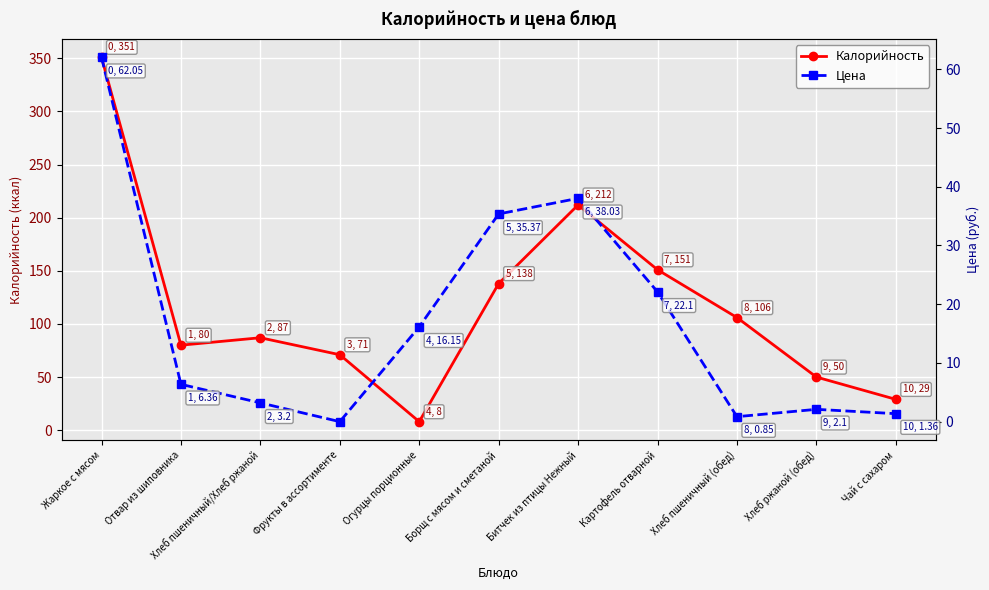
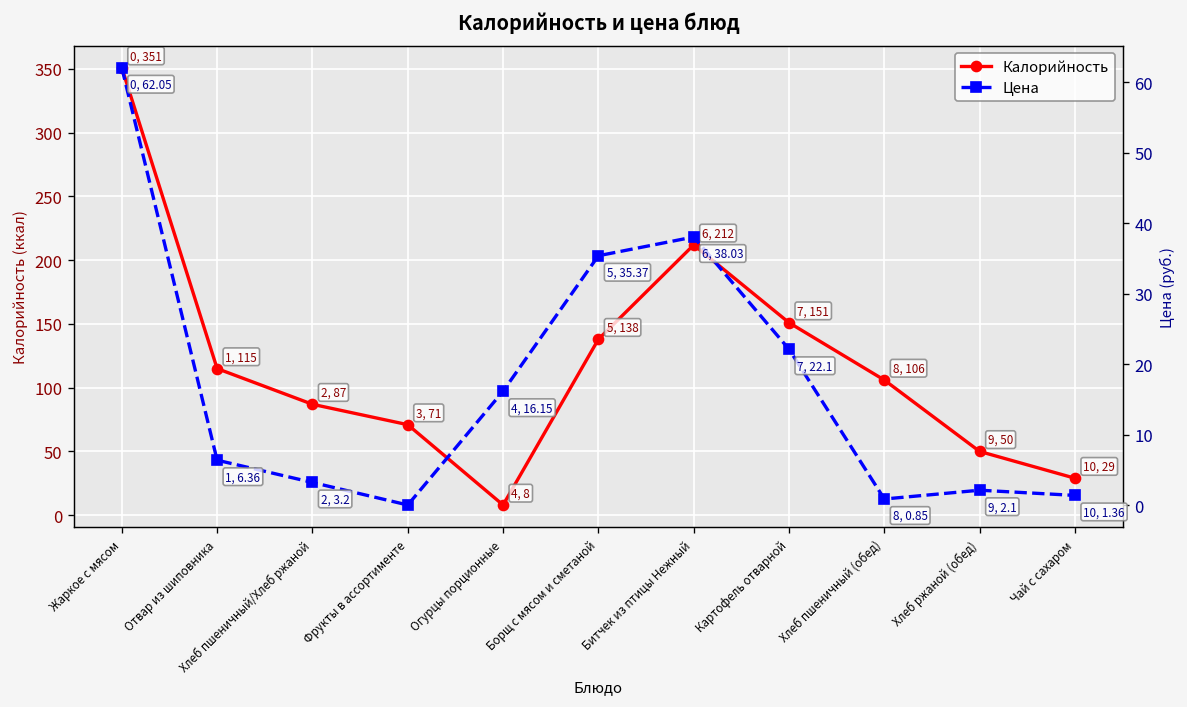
  {
    "Калорийность": {
-     "Отвар из шиповника": 80
+     "Отвар из шиповника": 115
    }
  }
